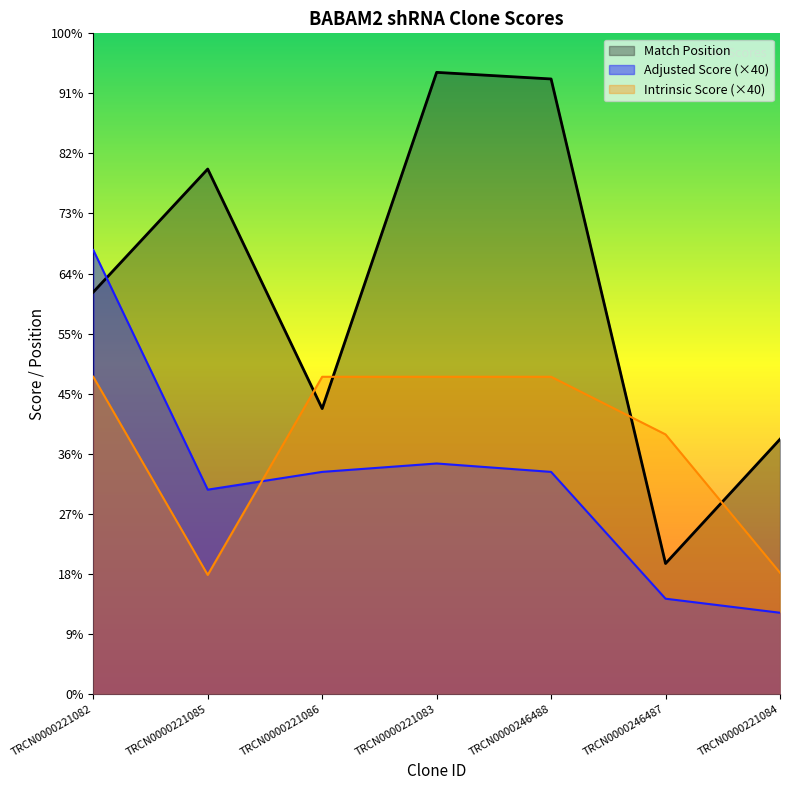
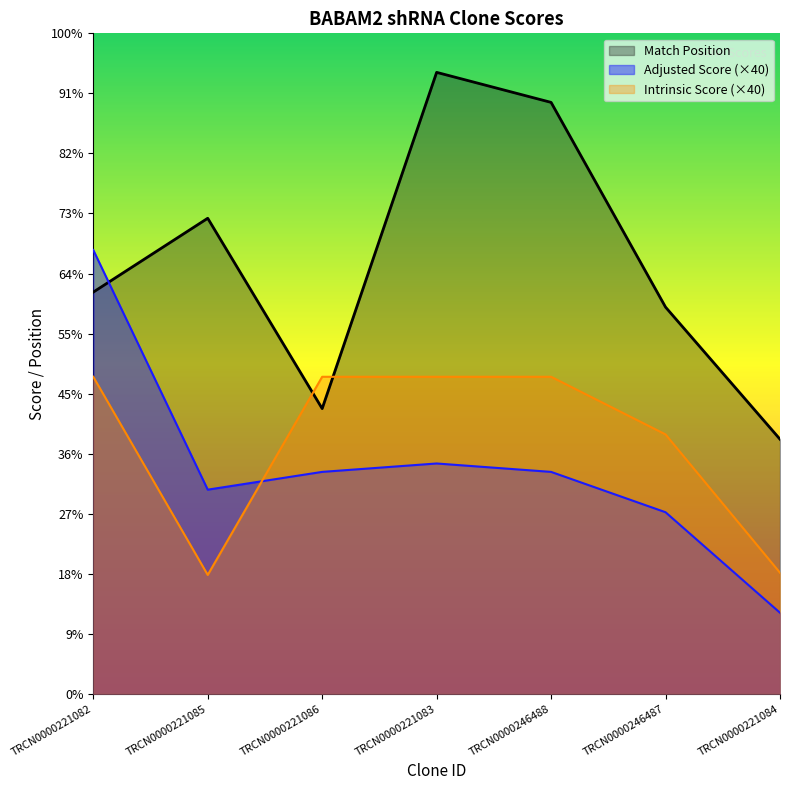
  {
    "Match Position": {
      "TRCN0000221082": "61%",
-     "TRCN0000221085": "79%",
+     "TRCN0000221085": "72%",
      "TRCN0000221086": "43%",
      "TRCN0000221083": "94%",
-     "TRCN0000246488": "93%",
-     "TRCN0000246487": "20%",
+     "TRCN0000246488": "90%",
+     "TRCN0000246487": "59%",
      "TRCN0000221084": "39%"
    },
    "Adjusted Score (×40)": {
      "TRCN0000221082": "67%",
      "TRCN0000221085": "31%",
      "TRCN0000221086": "34%",
      "TRCN0000221083": "35%",
      "TRCN0000246488": "34%",
-     "TRCN0000246487": "14%",
+     "TRCN0000246487": "27%",
      "TRCN0000221084": "12%"
    },
    "Intrinsic Score (×40)": {
      "TRCN0000221082": "48%",
      "TRCN0000221085": "18%",
      "TRCN0000221086": "48%",
      "TRCN0000221083": "48%",
      "TRCN0000246488": "48%",
      "TRCN0000246487": "39%",
      "TRCN0000221084": "18%"
    }
  }
